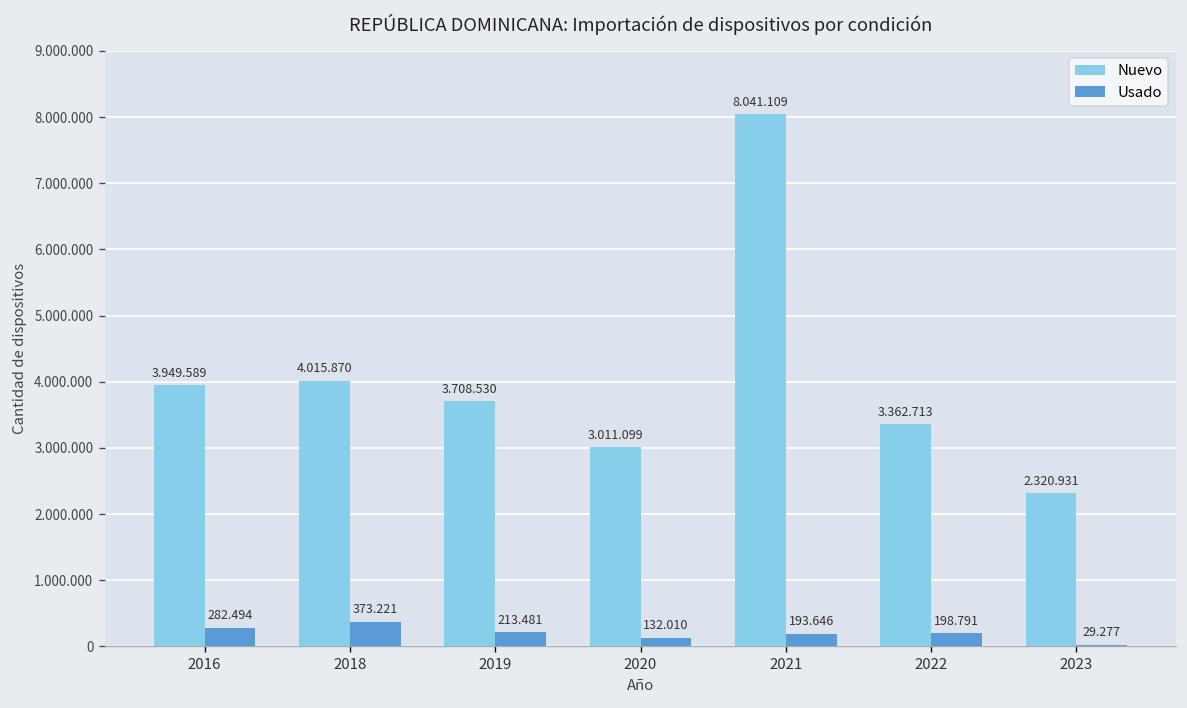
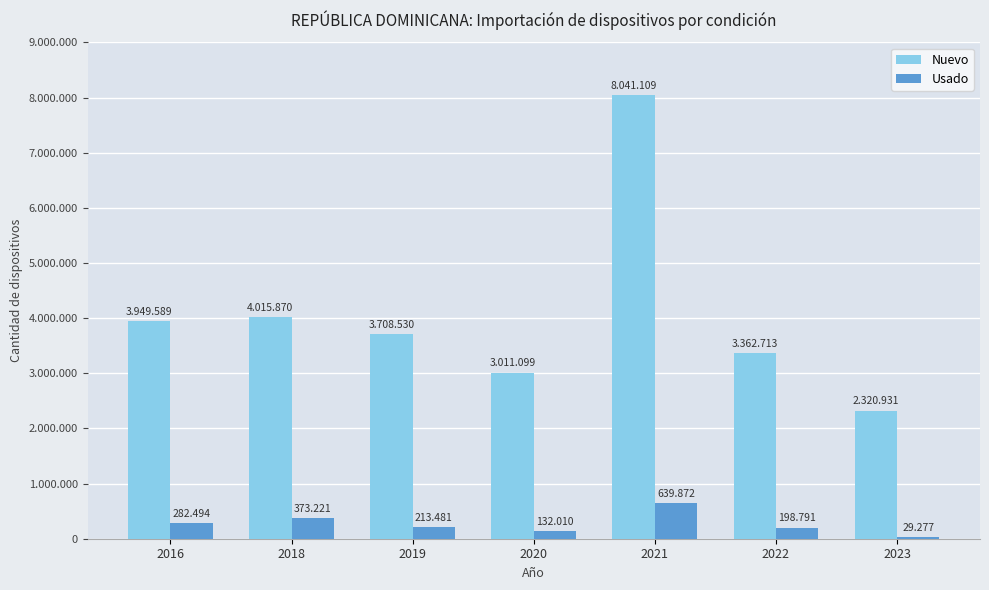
  {
    "Usado": {
-     "2021": 193.646
+     "2021": 639.872
    }
  }
